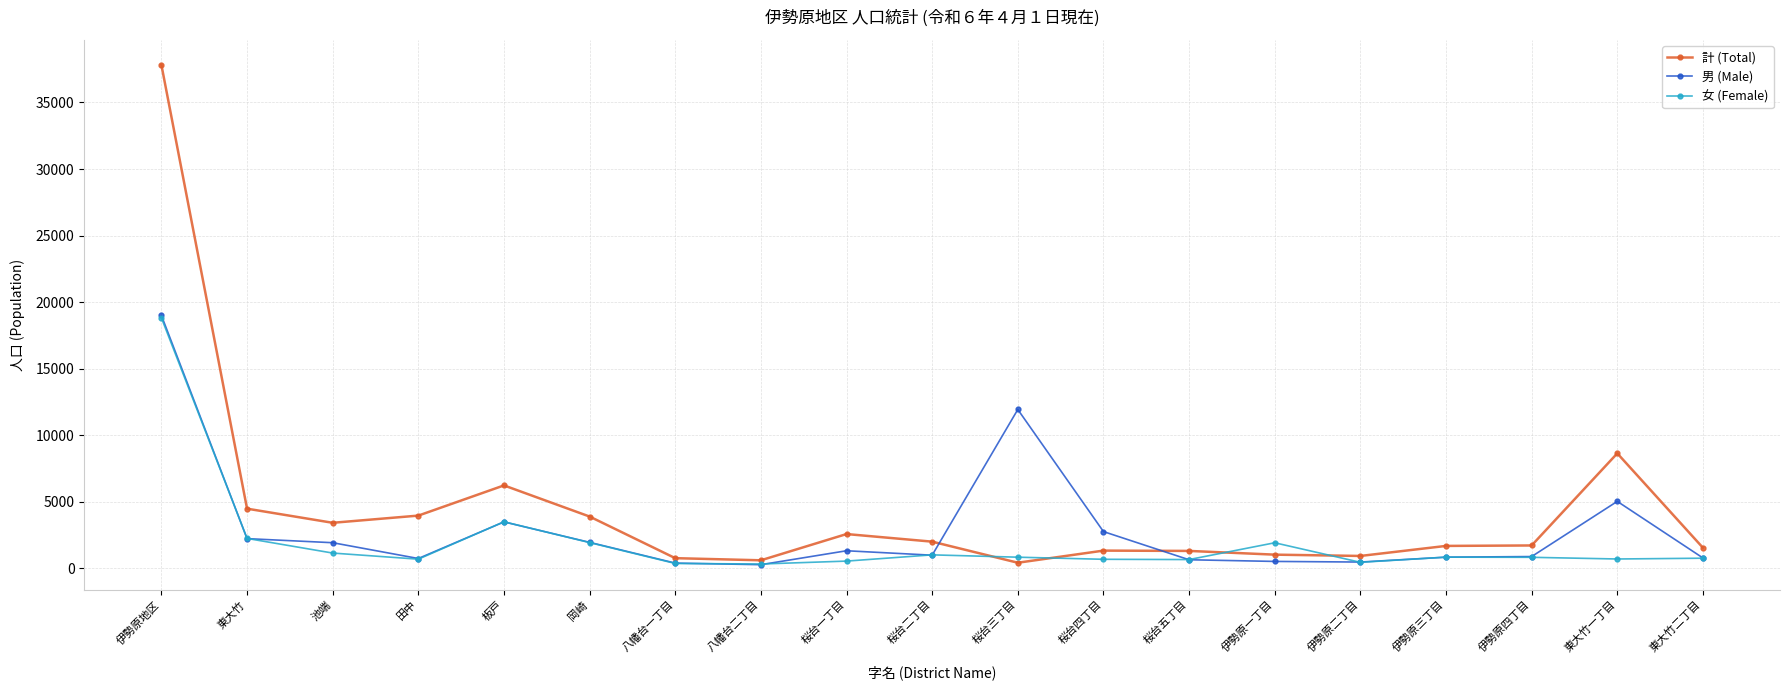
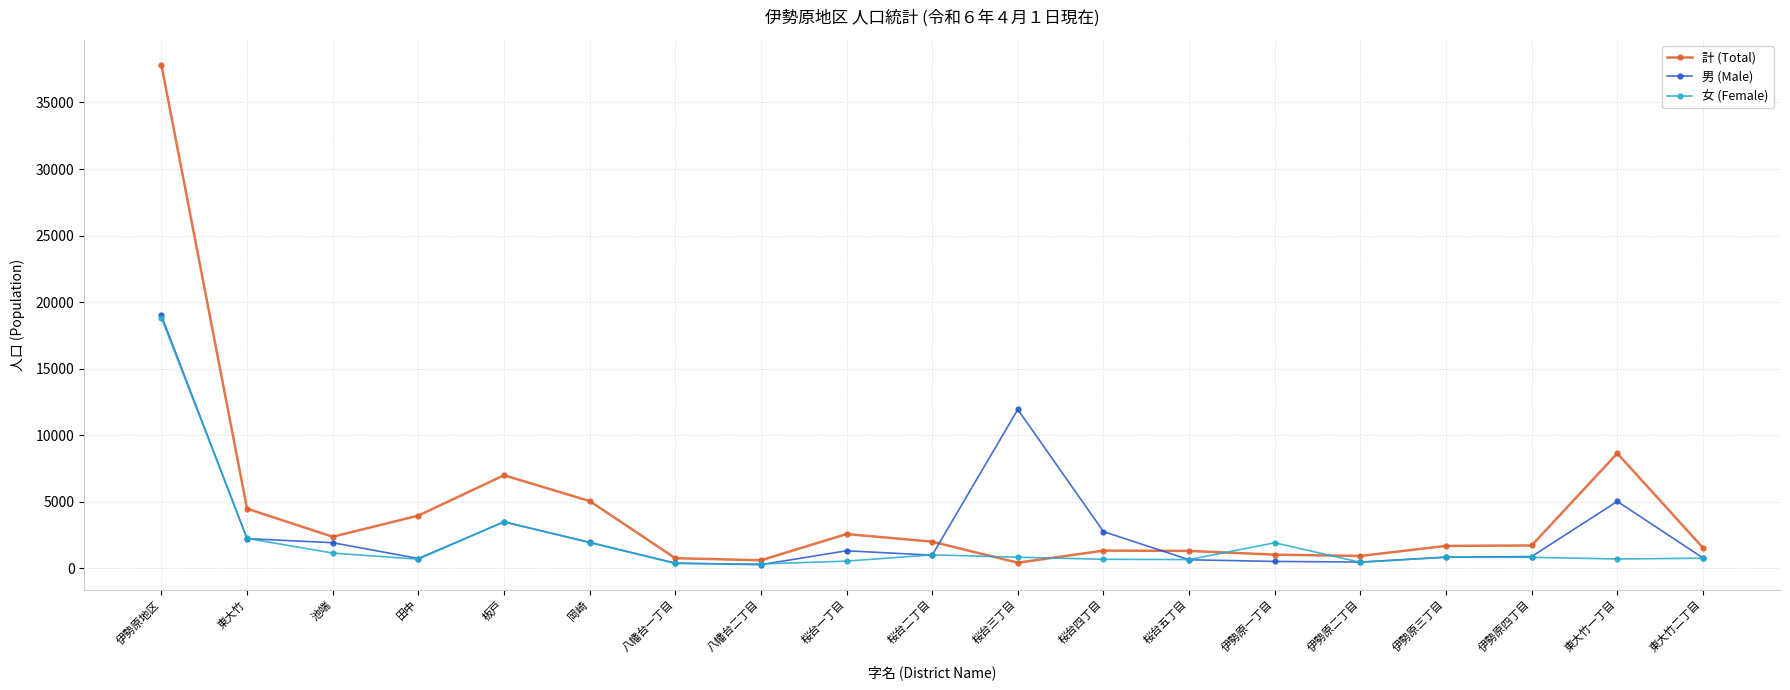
  {
    "計 (Total)": {
      "伊勢原地区": 37800,
      "東大竹": 4500,
-     "池端": 3400,
+     "池端": 2400,
      "田中": 4000,
-     "板戸": 6200,
-     "岡崎": 3900,
+     "板戸": 7000,
+     "岡崎": 5100,
      "八幡台一丁目": 800,
      "八幡台二丁目": 600,
      "桜台一丁目": 2600,
      "桜台二丁目": 2000,
      "桜台三丁目": 400,
      "桜台四丁目": 1300,
      "桜台五丁目": 1300,
      "伊勢原一丁目": 1000,
      "伊勢原二丁目": 900,
      "伊勢原三丁目": 1700,
      "伊勢原四丁目": 1700,
      "東大竹一丁目": 8600,
      "東大竹二丁目": 1600
    },
    "男 (Male)": {
      "池端": 1900,
      "桜台一丁目": 1300,
      "桜台三丁目": 11900,
      "桜台四丁目": 2800,
      "伊勢原一丁目": 500,
      "東大竹一丁目": 5000
    },
    "女 (Female)": {
      "池端": 1200,
      "桜台一丁目": 500,
      "桜台三丁目": 800,
      "桜台四丁目": 700,
      "伊勢原一丁目": 1900,
      "東大竹一丁目": 700
    }
  }
